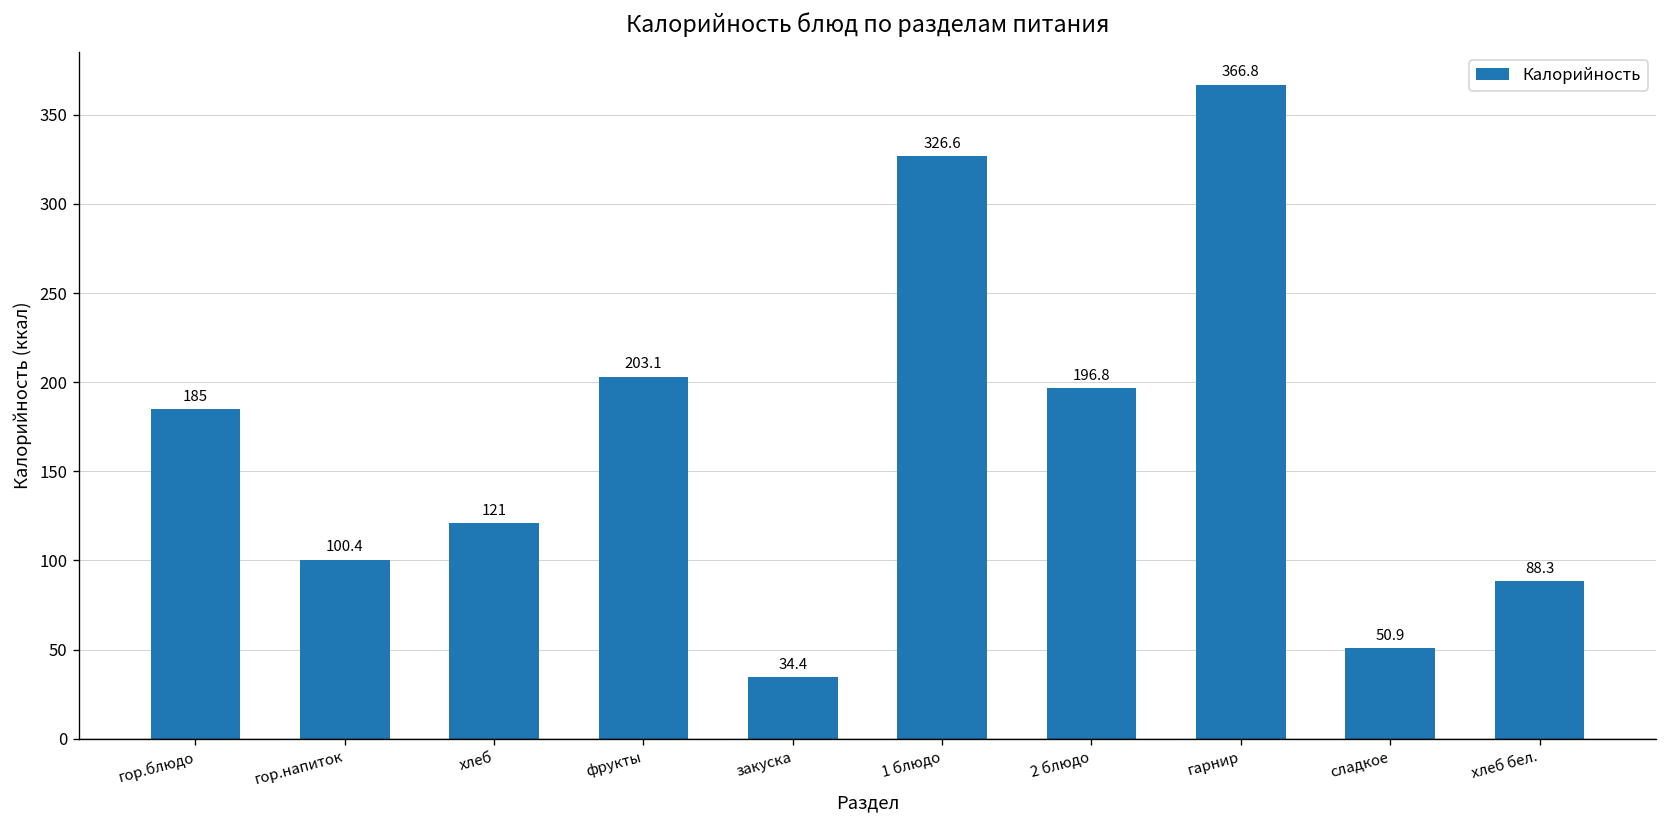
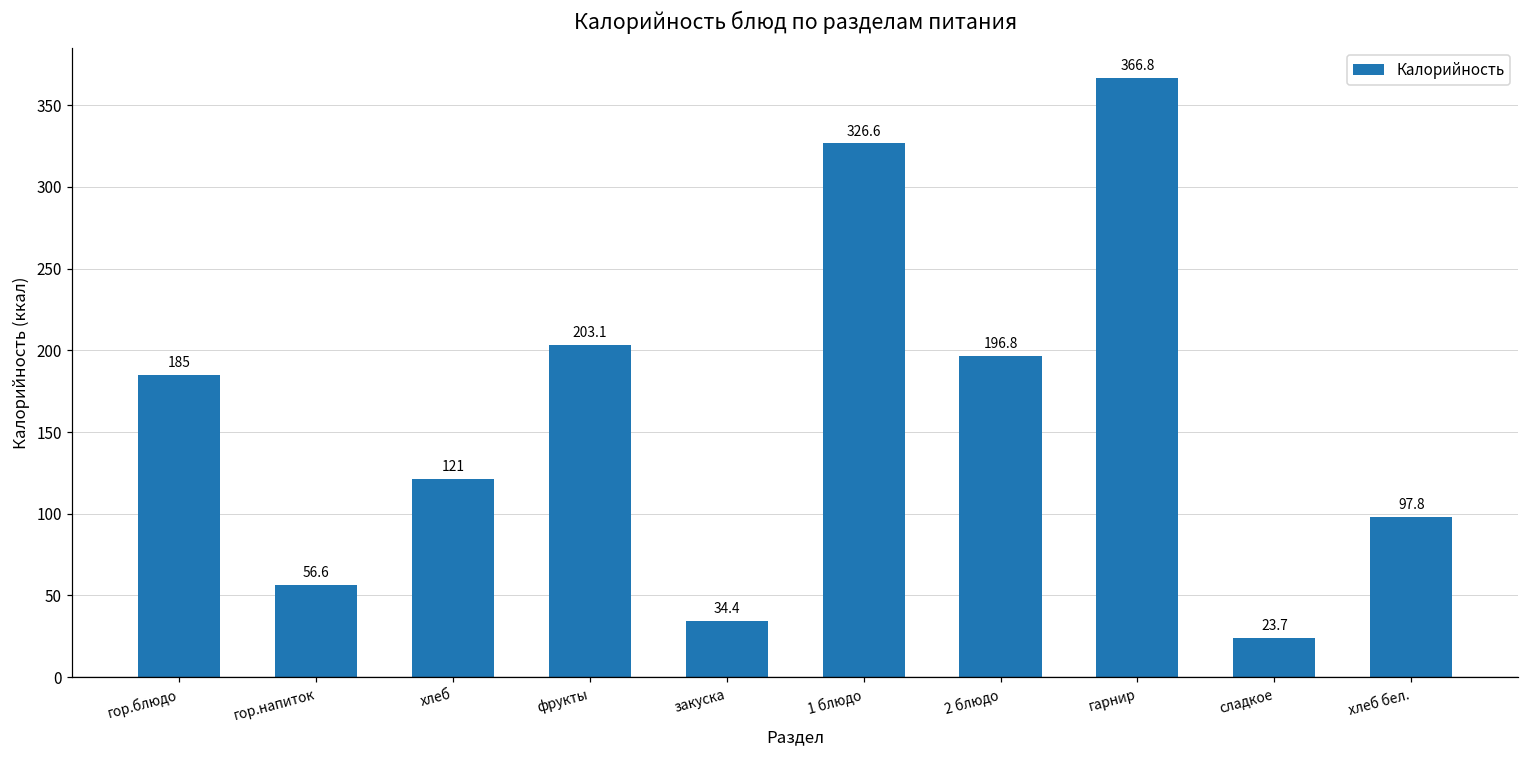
  {
    "гор.блюдо": 185,
-   "гор.напиток": 100.4,
+   "гор.напиток": 56.6,
    "хлеб": 121,
    "фрукты": 203.1,
    "закуска": 34.4,
    "1 блюдо": 326.6,
    "2 блюдо": 196.8,
    "гарнир": 366.8,
-   "сладкое": 50.9,
-   "хлеб бел.": 88.3
+   "сладкое": 23.7,
+   "хлеб бел.": 97.8
  }
